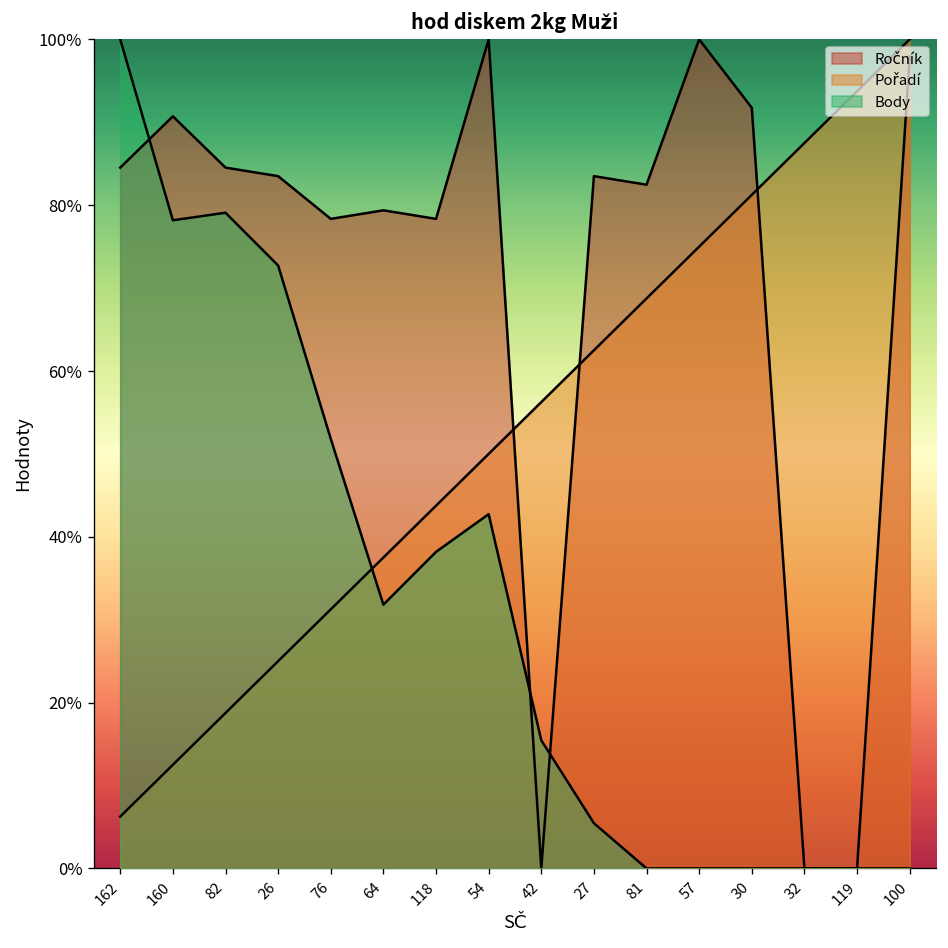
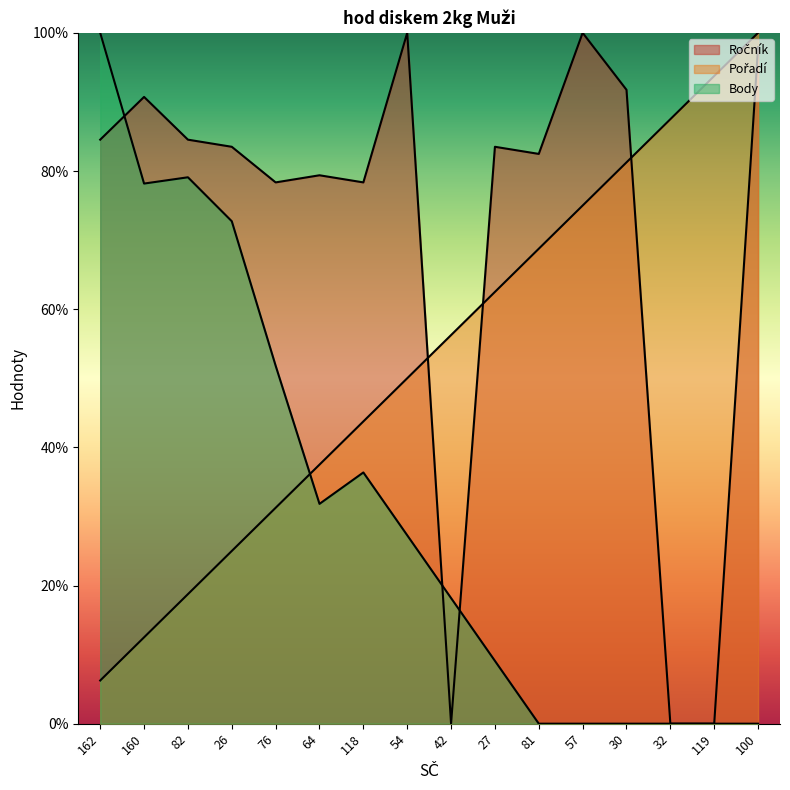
  {
    "Body": {
      "162": "100%",
      "160": "78%",
      "82": "79%",
      "26": "73%",
      "76": "52%",
      "64": "32%",
-     "118": "38%",
-     "54": "43%",
-     "42": "15%",
-     "27": "5%",
+     "118": "36%",
+     "54": "27%",
+     "42": "18%",
+     "27": "9%",
      "81": "0%",
      "57": "0%",
      "30": "0%",
      "100": "0%"
    }
  }
